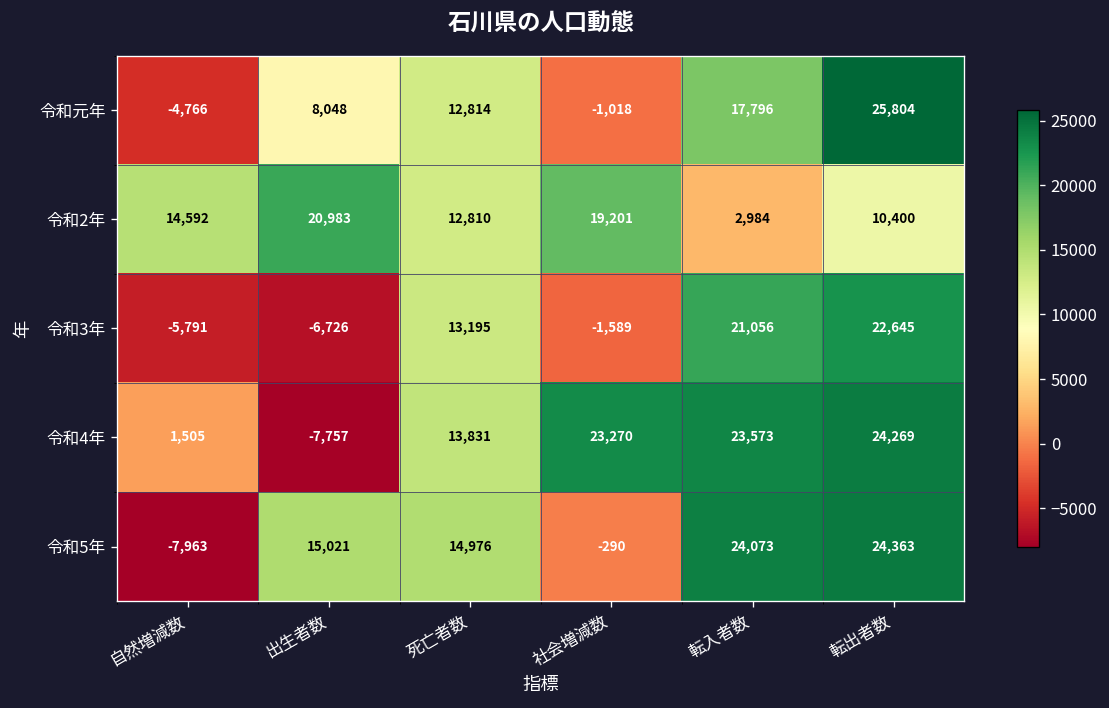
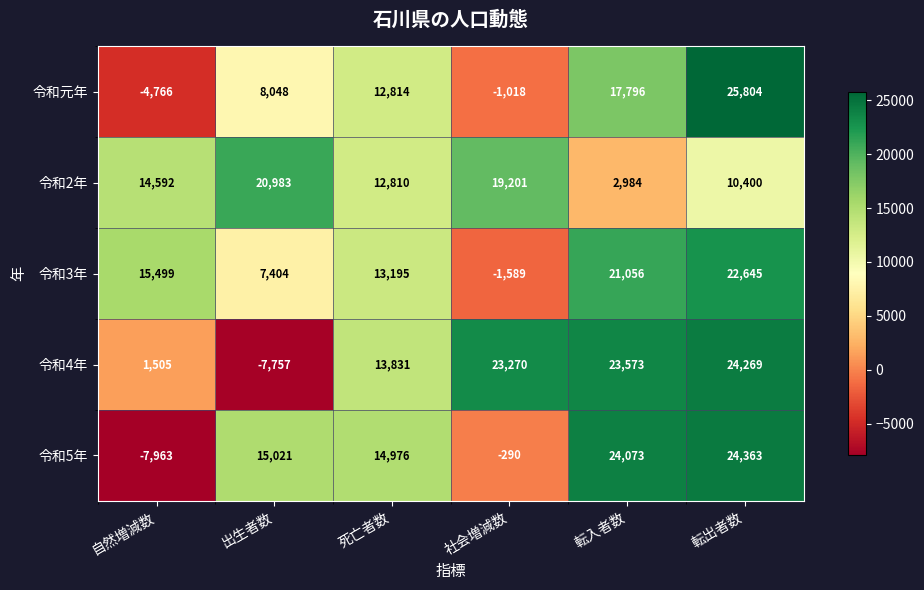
  {
    "令和元年": {
      "自然増減数": "-4,766",
      "出生者数": "8,048",
      "死亡者数": "12,814",
      "社会増減数": "-1,018",
      "転入者数": "17,796",
      "転出者数": "25,804"
    },
    "令和2年": {
      "自然増減数": "14,592",
      "出生者数": "20,983",
      "死亡者数": "12,810",
      "社会増減数": "19,201",
      "転入者数": "2,984",
      "転出者数": "10,400"
    },
    "令和3年": {
-     "自然増減数": "-5,791",
-     "出生者数": "-6,726",
+     "自然増減数": "15,499",
+     "出生者数": "7,404",
      "死亡者数": "13,195",
      "社会増減数": "-1,589",
      "転入者数": "21,056",
      "転出者数": "22,645"
    },
    "令和4年": {
      "自然増減数": "1,505",
      "出生者数": "-7,757",
      "死亡者数": "13,831",
      "社会増減数": "23,270",
      "転入者数": "23,573",
      "転出者数": "24,269"
    },
    "令和5年": {
      "自然増減数": "-7,963",
      "出生者数": "15,021",
      "死亡者数": "14,976",
      "社会増減数": "-290",
      "転入者数": "24,073",
      "転出者数": "24,363"
    }
  }
